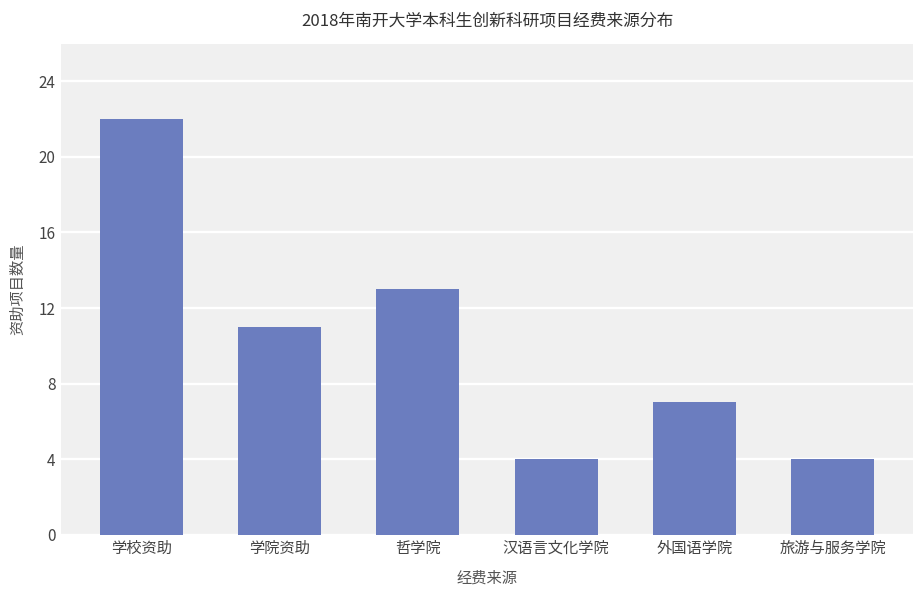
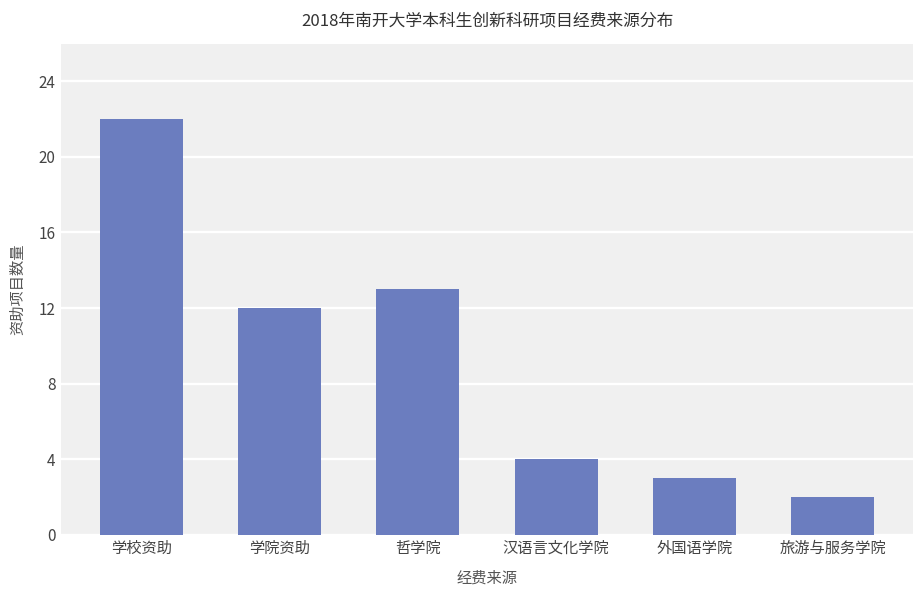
  {
    "学校资助": 22,
-   "学院资助": 11,
+   "学院资助": 12,
    "哲学院": 13,
    "汉语言文化学院": 4,
-   "外国语学院": 7,
-   "旅游与服务学院": 4
+   "外国语学院": 3,
+   "旅游与服务学院": 2
  }
